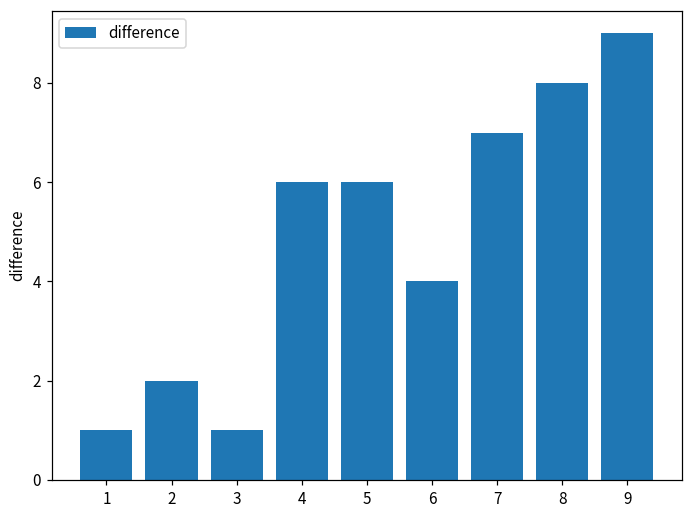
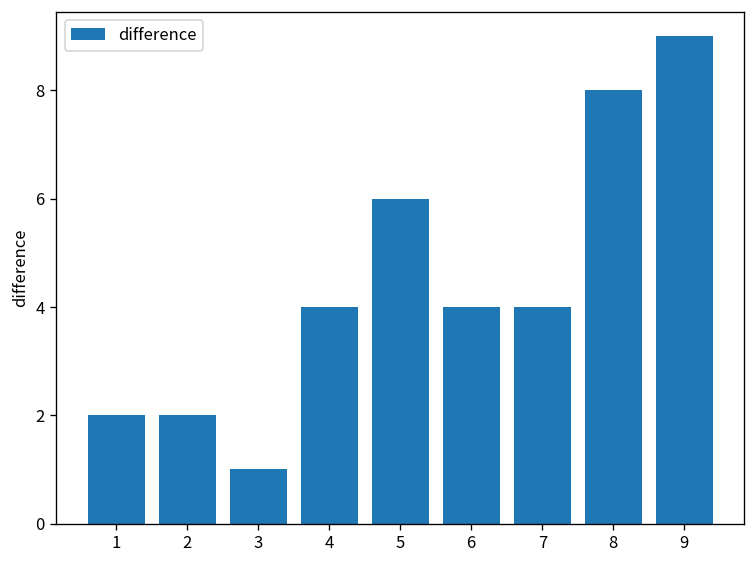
  {
-   "1": 1,
+   "1": 2,
    "2": 2,
    "3": 1,
-   "4": 6,
+   "4": 4,
    "5": 6,
    "6": 4,
-   "7": 7,
+   "7": 4,
    "8": 8,
    "9": 9
  }
